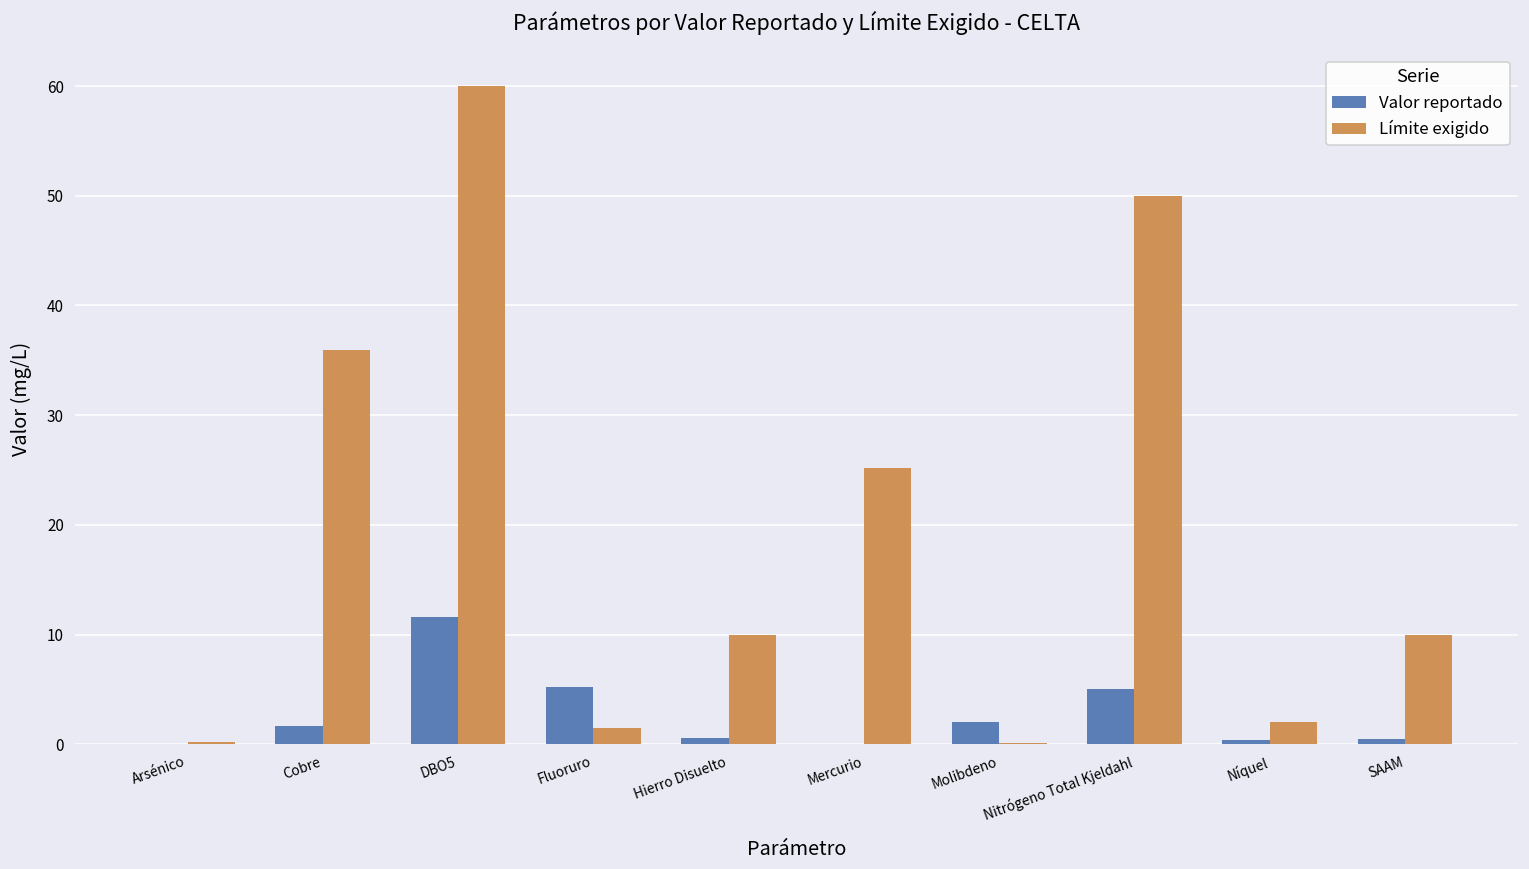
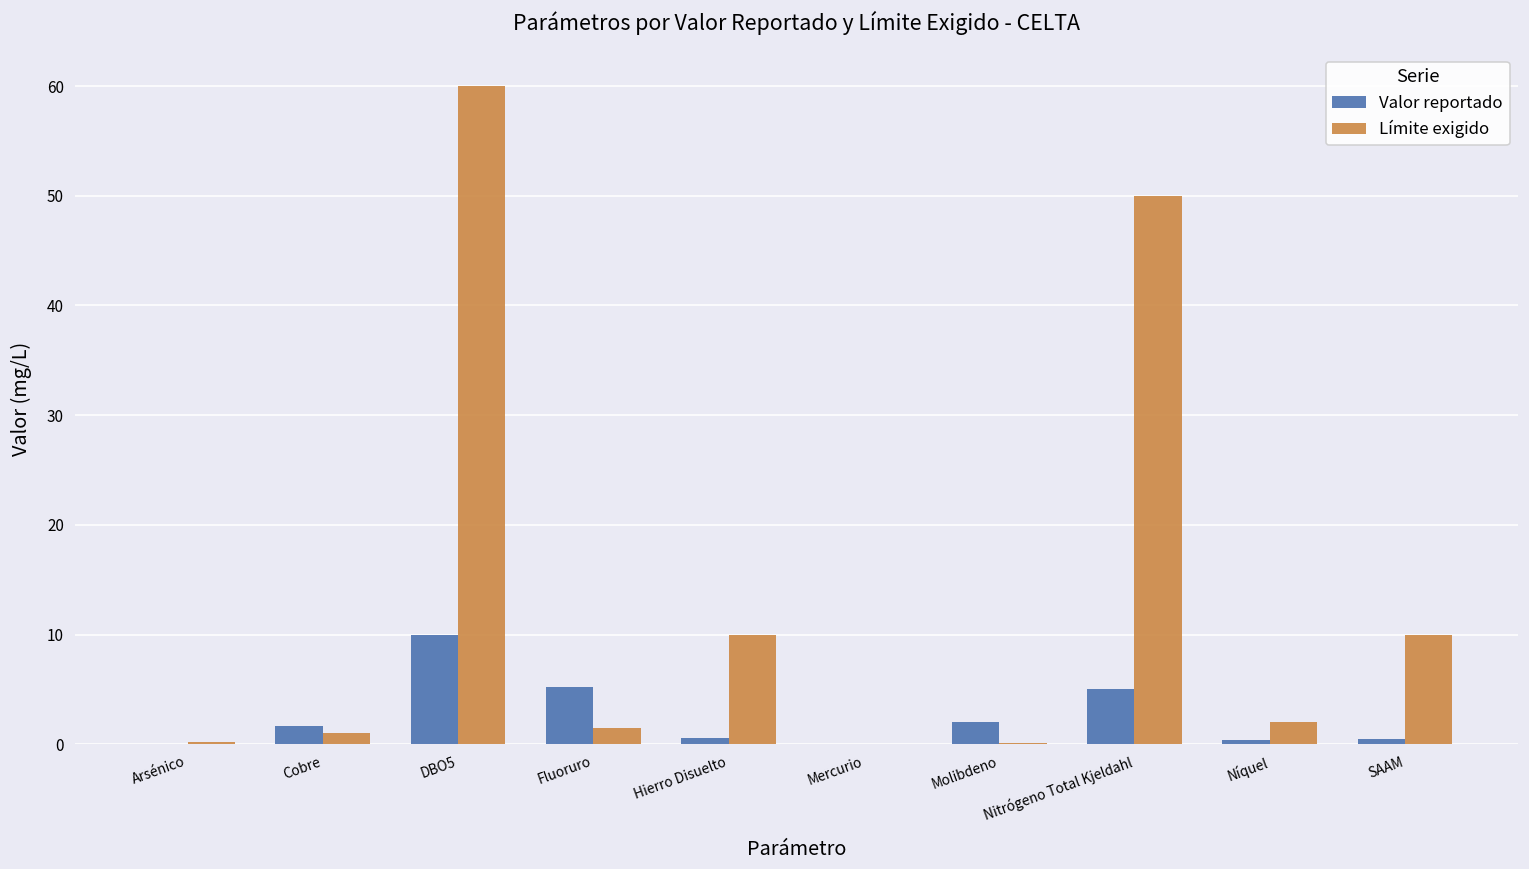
  {
    "Valor reportado": {
      "Cobre": 2,
-     "DBO5": 12,
+     "DBO5": 10,
      "Fluoruro": 5,
      "Hierro Disuelto": 1,
      "Molibdeno": 2,
      "Nitrógeno Total Kjeldahl": 5,
      "Níquel": 0,
      "SAAM": 1
    },
    "Límite exigido": {
-     "Cobre": 36,
+     "Cobre": 1,
      "DBO5": 60,
      "Fluoruro": 2,
      "Hierro Disuelto": 10,
-     "Mercurio": 25,
+     "Mercurio": 0,
      "Nitrógeno Total Kjeldahl": 50,
      "Níquel": 2,
      "SAAM": 10
    }
  }
